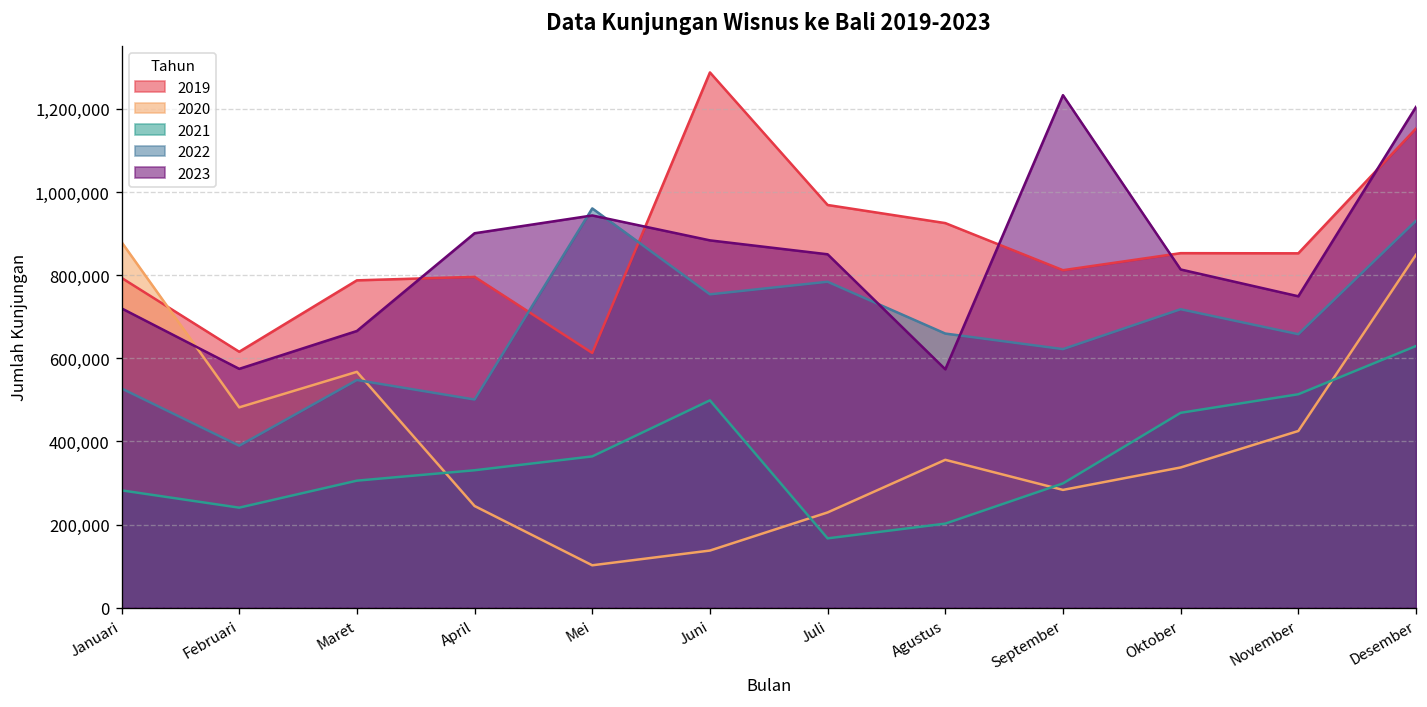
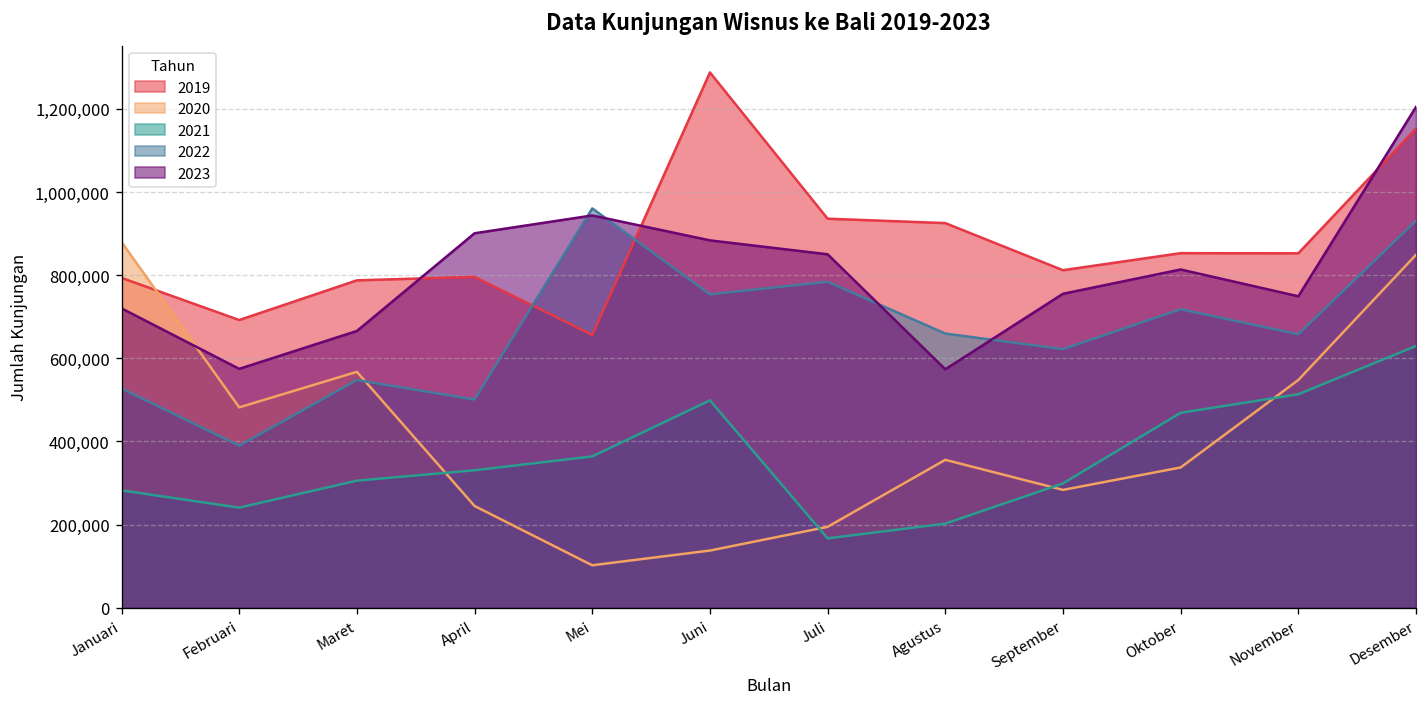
  {
    "2019": {
      "Januari": "790,000",
-     "Februari": "620,000",
+     "Februari": "690,000",
      "Maret": "790,000",
      "April": "800,000",
-     "Mei": "610,000",
+     "Mei": "660,000",
      "Juni": "1,290,000",
-     "Juli": "970,000",
+     "Juli": "940,000",
      "Agustus": "930,000",
      "September": "810,000",
      "Oktober": "850,000",
      "November": "850,000",
      "Desember": "1,150,000"
    },
    "2020": {
      "Januari": "880,000",
      "Februari": "480,000",
      "Maret": "570,000",
      "April": "240,000",
      "Mei": "100,000",
      "Juni": "140,000",
-     "Juli": "230,000",
+     "Juli": "190,000",
      "Agustus": "360,000",
      "September": "280,000",
      "Oktober": "340,000",
-     "November": "430,000",
+     "November": "550,000",
      "Desember": "850,000"
    },
    "2023": {
      "Januari": "720,000",
      "Februari": "570,000",
      "Maret": "670,000",
      "April": "900,000",
      "Mei": "940,000",
      "Juni": "880,000",
      "Juli": "850,000",
      "Agustus": "570,000",
-     "September": "1,230,000",
+     "September": "760,000",
      "Oktober": "810,000",
      "November": "750,000",
      "Desember": "1,200,000"
    }
  }
